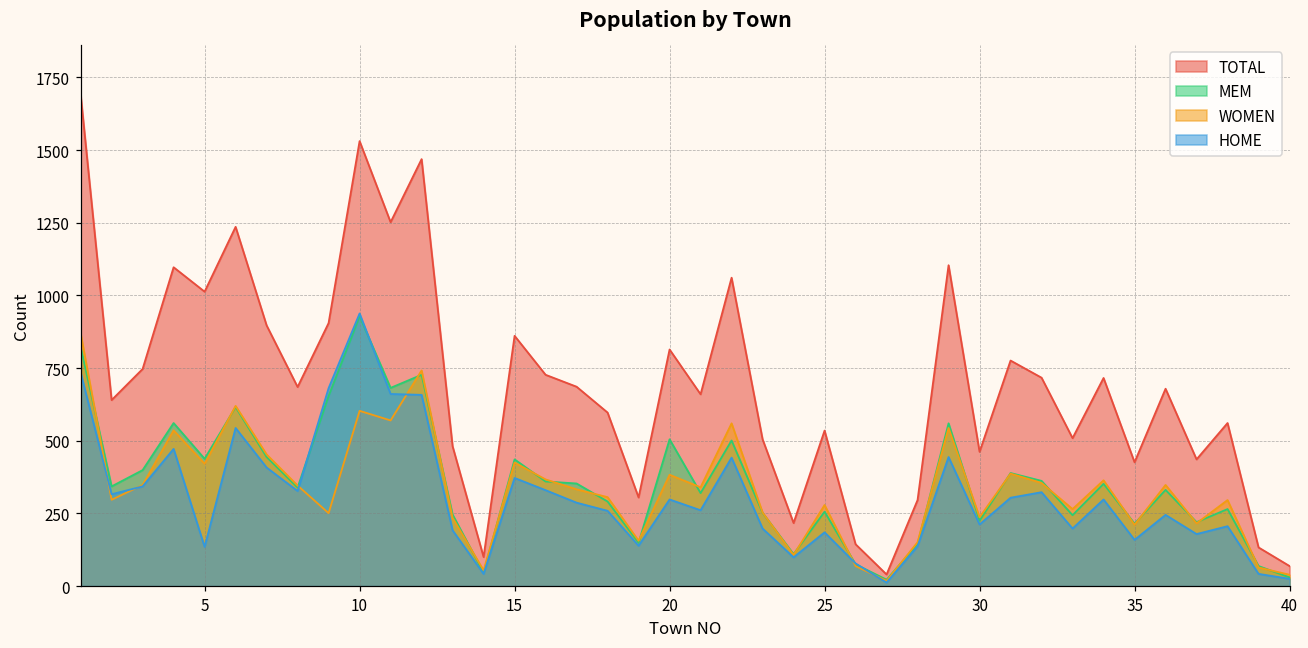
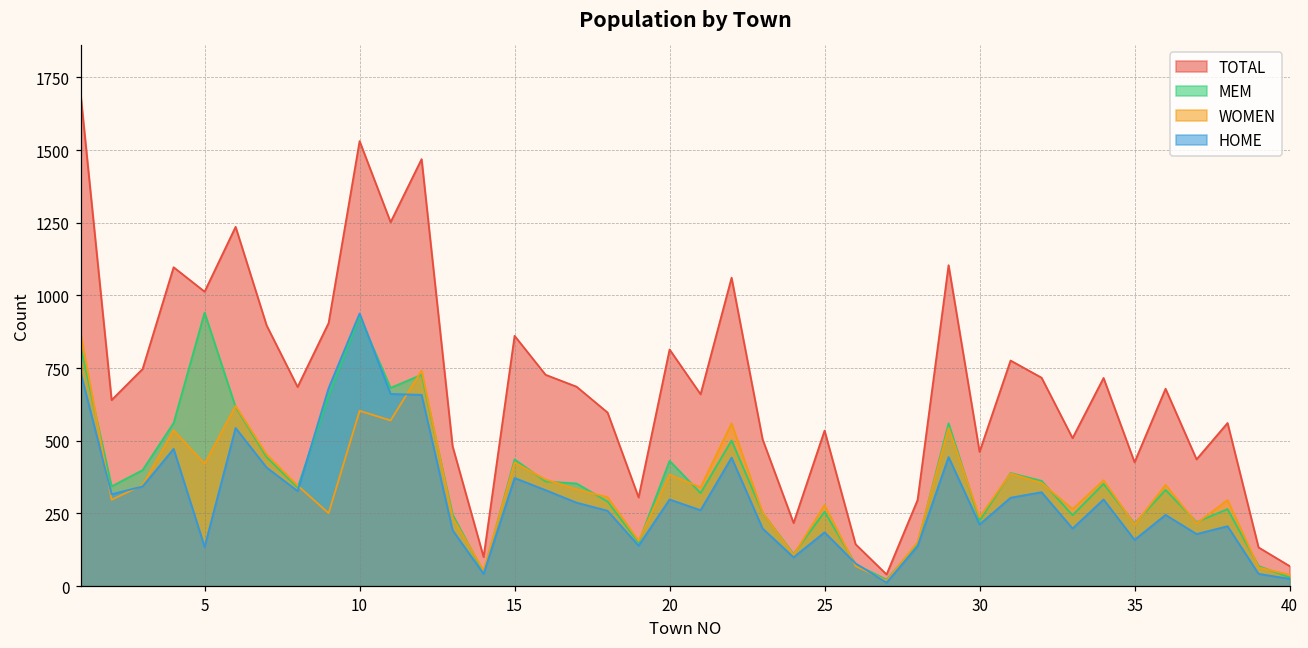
  {
    "TOTAL": {
      "5": 1010,
      "10": 1530,
      "15": 860,
      "20": 810,
      "25": 540,
      "30": 460,
      "35": 430,
      "40": 70
    },
    "MEM": {
-     "5": 440,
+     "5": 940,
      "10": 930,
      "15": 440,
-     "20": 510,
+     "20": 430,
      "25": 260,
      "30": 230
    },
    "WOMEN": {
      "5": 420,
      "10": 600,
      "15": 430,
      "20": 380,
      "25": 280,
      "30": 240
    },
    "HOME": {
      "5": 140,
      "10": 940,
      "15": 370,
      "20": 300,
      "25": 190,
      "30": 210,
      "35": 160
    }
  }
